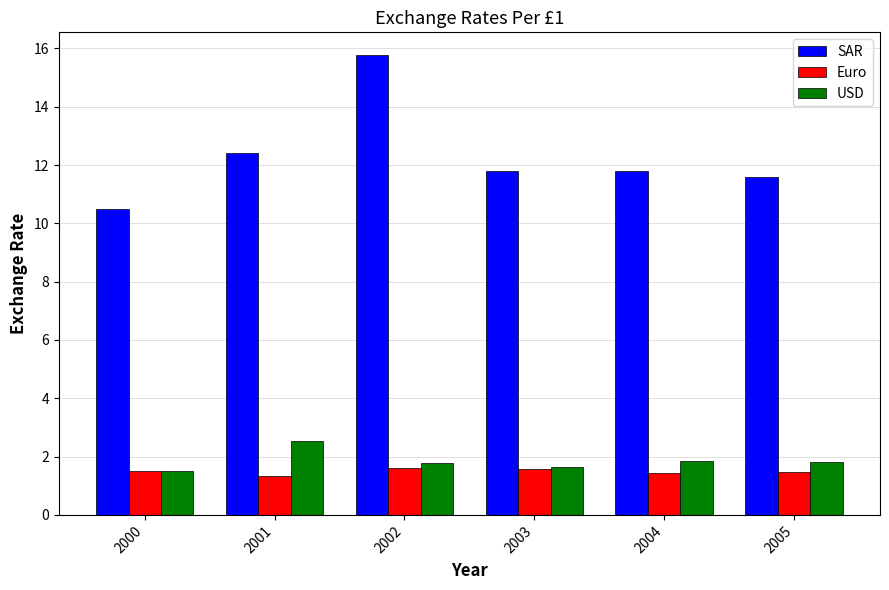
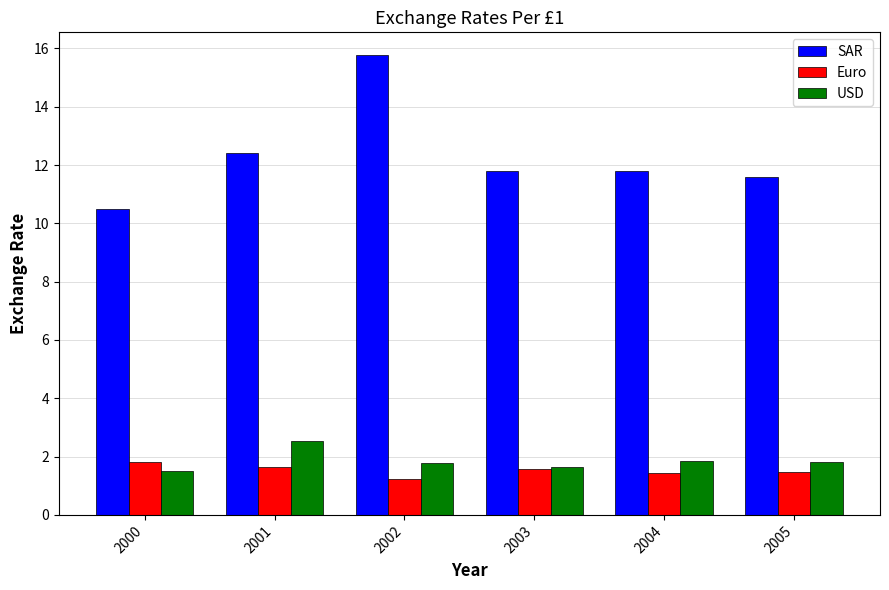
  {
    "SAR": {
      "2000": 10.5,
      "2001": 12.4,
      "2002": 15.8,
      "2003": 11.8,
      "2004": 11.8,
      "2005": 11.6
    },
    "Euro": {
-     "2000": 1.5,
-     "2001": 1.3,
-     "2002": 1.6,
+     "2000": 1.8,
+     "2001": 1.6,
+     "2002": 1.2,
      "2003": 1.6,
      "2004": 1.4,
      "2005": 1.5
    },
    "USD": {
      "2000": 1.5,
      "2001": 2.6,
      "2002": 1.8,
      "2003": 1.6,
      "2004": 1.8,
      "2005": 1.8
    }
  }
